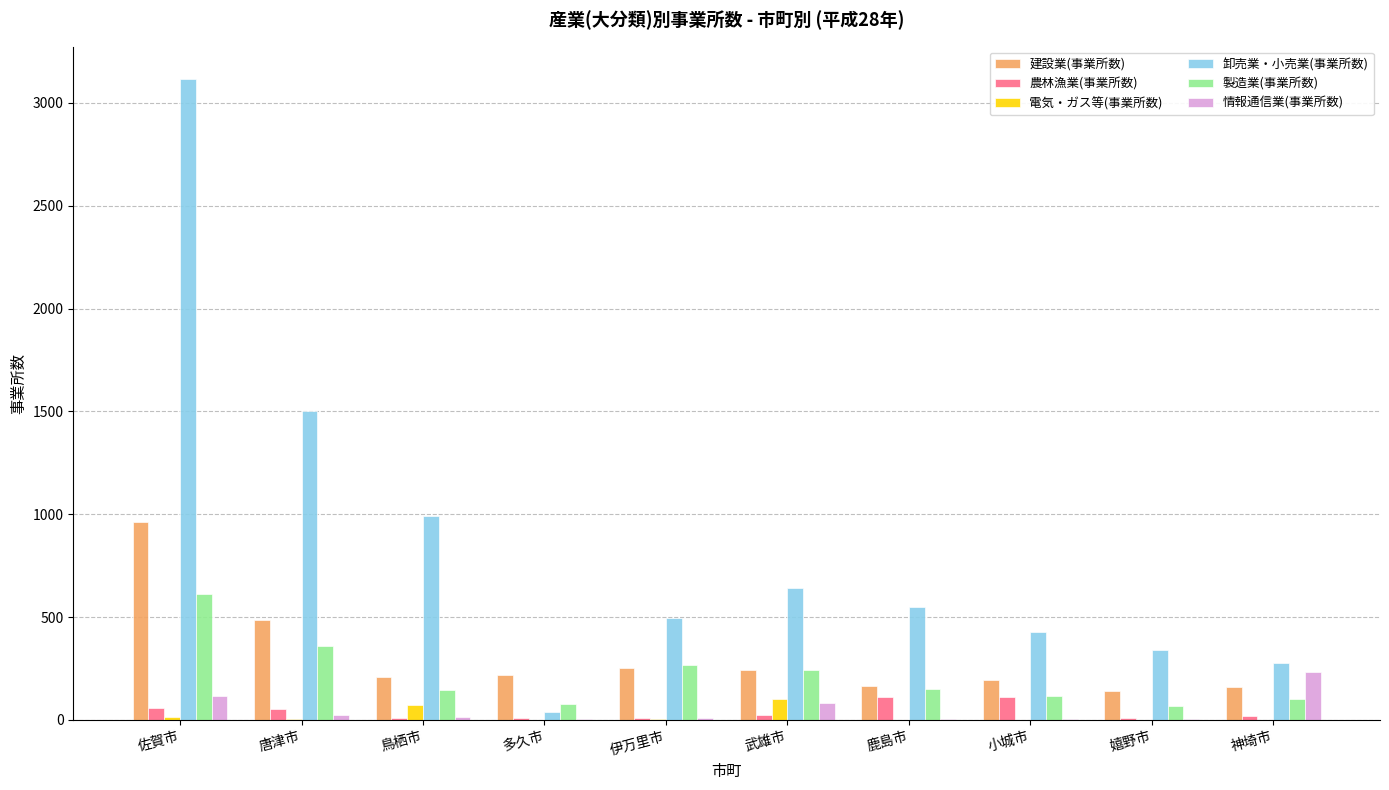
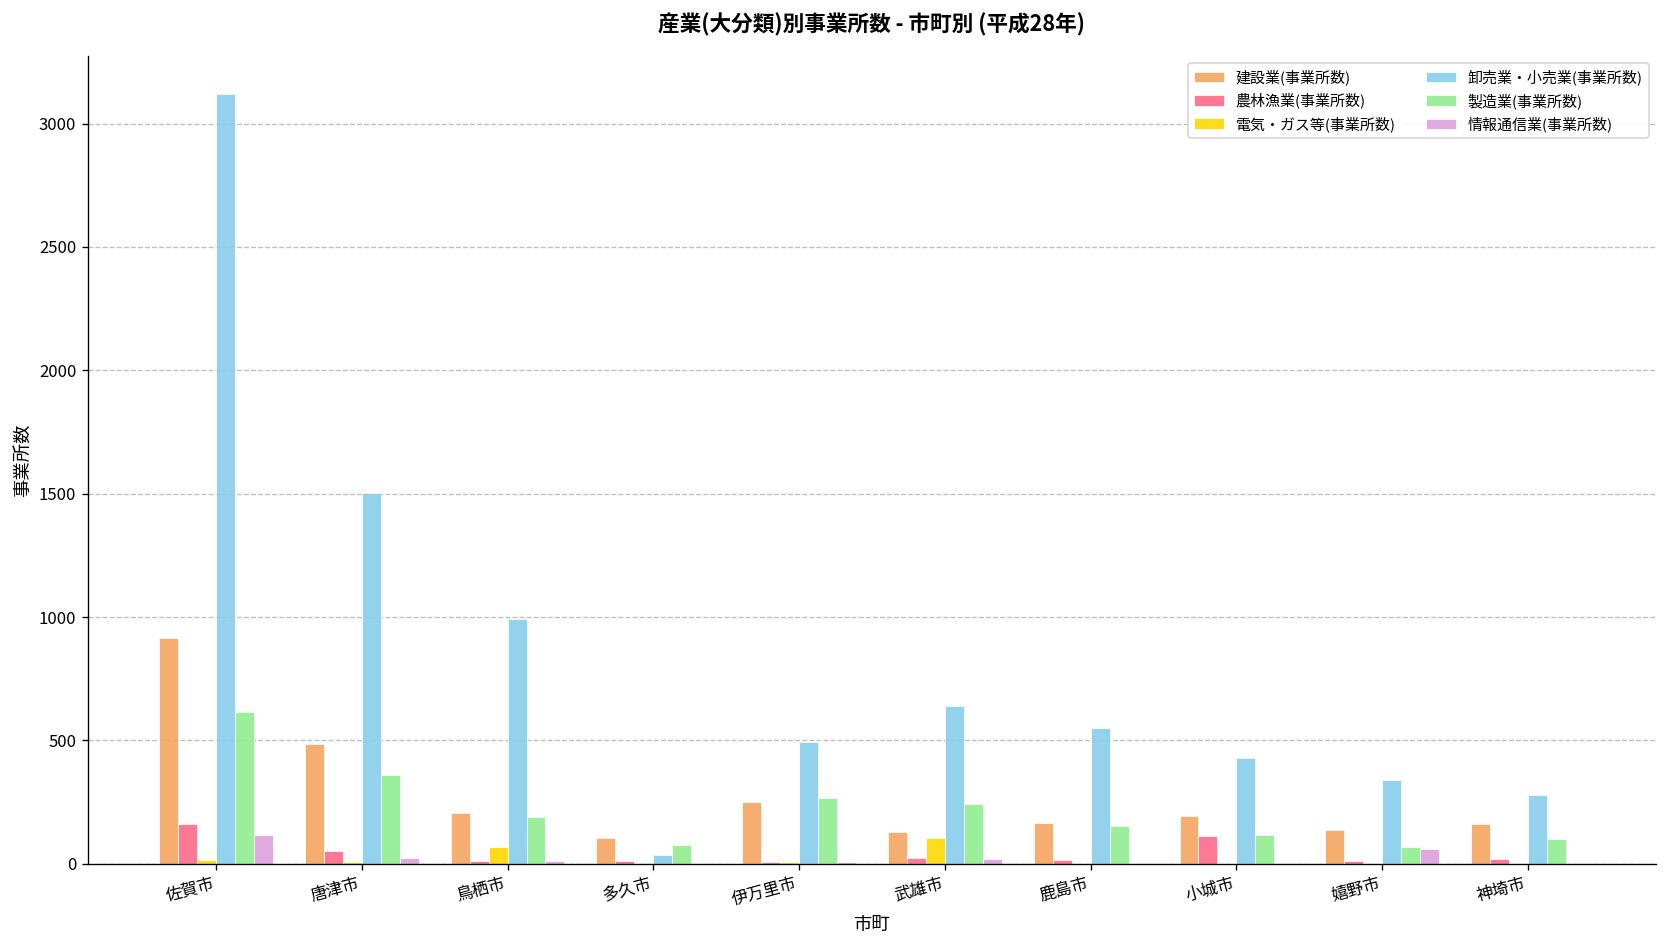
  {
    "建設業(事業所数)": {
-     "佐賀市": 960,
+     "佐賀市": 920,
      "唐津市": 490,
      "鳥栖市": 210,
-     "多久市": 220,
+     "多久市": 100,
      "伊万里市": 250,
-     "武雄市": 240,
+     "武雄市": 130,
      "鹿島市": 170,
      "小城市": 200,
      "嬉野市": 140,
      "神埼市": 160
    },
    "農林漁業(事業所数)": {
-     "佐賀市": 60,
+     "佐賀市": 160,
      "唐津市": 50,
      "武雄市": 20,
-     "鹿島市": 110,
+     "鹿島市": 20,
      "小城市": 110,
      "神埼市": 20
    },
    "電気・ガス等(事業所数)": {
      "佐賀市": 10,
      "鳥栖市": 70,
      "多久市": 0,
      "武雄市": 100,
      "嬉野市": 0,
      "神埼市": 0
    },
    "卸売業・小売業(事業所数)": {
      "佐賀市": 3120,
      "唐津市": 1500,
      "鳥栖市": 990,
      "多久市": 40,
      "伊万里市": 500,
      "武雄市": 640,
      "鹿島市": 550,
      "小城市": 430,
      "嬉野市": 340,
      "神埼市": 280
    },
    "製造業(事業所数)": {
      "佐賀市": 610,
      "唐津市": 360,
-     "鳥栖市": 150,
+     "鳥栖市": 190,
      "多久市": 80,
      "伊万里市": 270,
      "武雄市": 240,
      "鹿島市": 150,
      "小城市": 120,
      "嬉野市": 70,
      "神埼市": 100
    },
    "情報通信業(事業所数)": {
      "佐賀市": 120,
      "唐津市": 20,
      "鳥栖市": 10,
-     "武雄市": 80,
-     "嬉野市": 0,
-     "神埼市": 230
+     "武雄市": 20,
+     "嬉野市": 60,
+     "神埼市": 0
    }
  }
